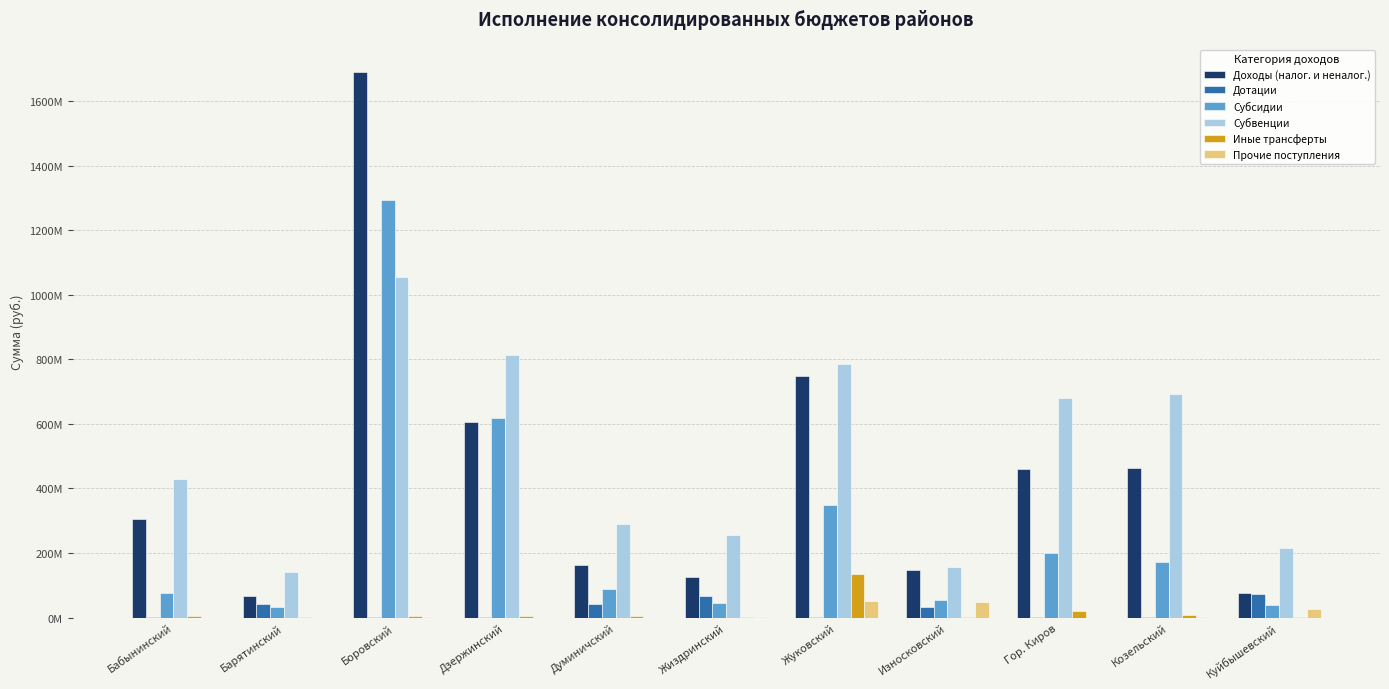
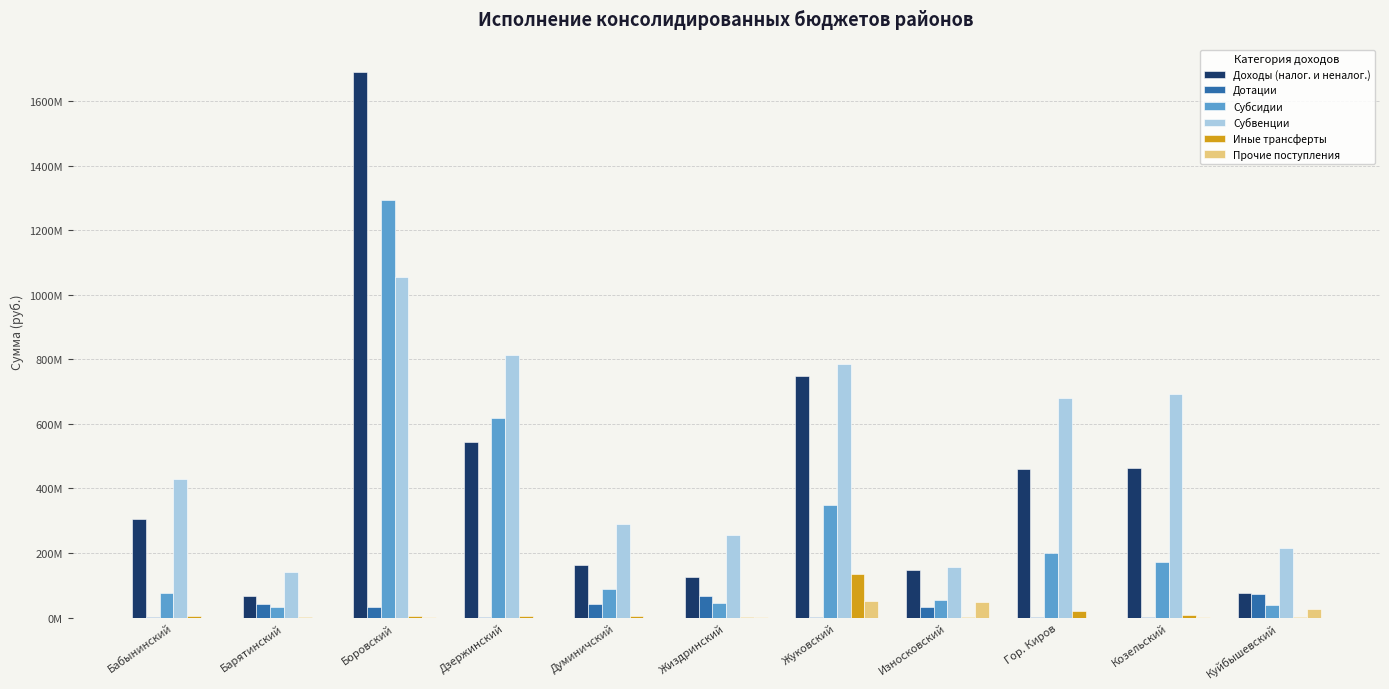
  {
    "Доходы (налог. и неналог.)": {
      "Бабынинский": 310000000,
      "Барятинский": 70000000,
      "Боровский": 1690000000,
-     "Дзержинский": 610000000,
+     "Дзержинский": 540000000,
      "Думиничский": 160000000,
      "Жиздринский": 130000000,
      "Жуковский": 750000000,
      "Износковский": 150000000,
      "Гор. Киров": 460000000,
      "Козельский": 460000000,
      "Куйбышевский": 80000000
    },
    "Дотации": {
      "Барятинский": 40000000,
-     "Боровский": 0,
+     "Боровский": 30000000,
      "Думиничский": 40000000,
      "Жиздринский": 70000000,
      "Износковский": 30000000,
      "Куйбышевский": 70000000
    },
    "Субсидии": {
      "Бабынинский": 80000000,
      "Барятинский": 30000000,
      "Боровский": 1290000000,
      "Дзержинский": 620000000,
      "Думиничский": 90000000,
      "Жиздринский": 50000000,
      "Жуковский": 350000000,
      "Износковский": 60000000,
      "Гор. Киров": 200000000,
      "Козельский": 170000000,
      "Куйбышевский": 40000000
    },
    "Субвенции": {
      "Бабынинский": 430000000,
      "Барятинский": 140000000,
      "Боровский": 1050000000,
      "Дзержинский": 810000000,
      "Думиничский": 290000000,
      "Жиздринский": 260000000,
      "Жуковский": 790000000,
      "Износковский": 160000000,
      "Гор. Киров": 680000000,
      "Козельский": 690000000,
      "Куйбышевский": 210000000
    },
    "Иные трансферты": {
      "Жуковский": 130000000,
      "Гор. Киров": 20000000,
      "Козельский": 10000000
    },
    "Прочие поступления": {
      "Бабынинский": 0,
      "Барятинский": 0,
      "Дзержинский": 0,
      "Жуковский": 50000000,
      "Износковский": 50000000,
      "Куйбышевский": 30000000
    }
  }
